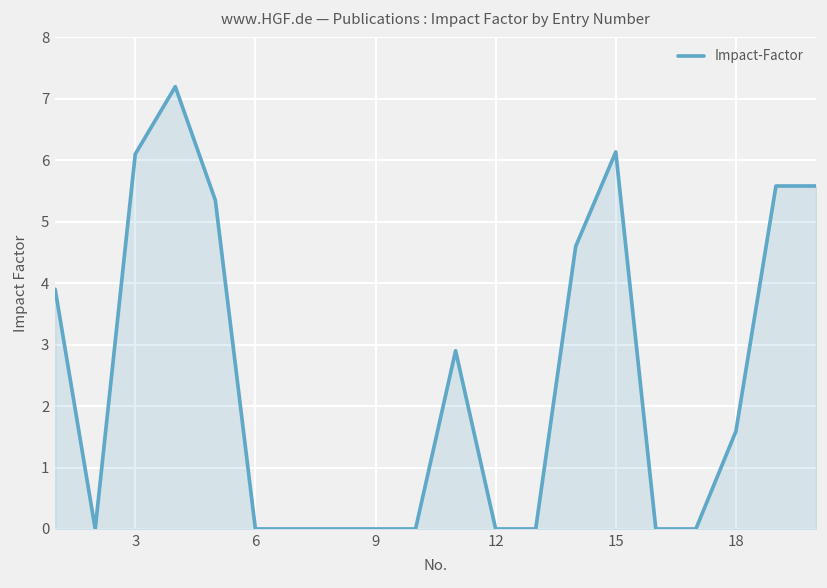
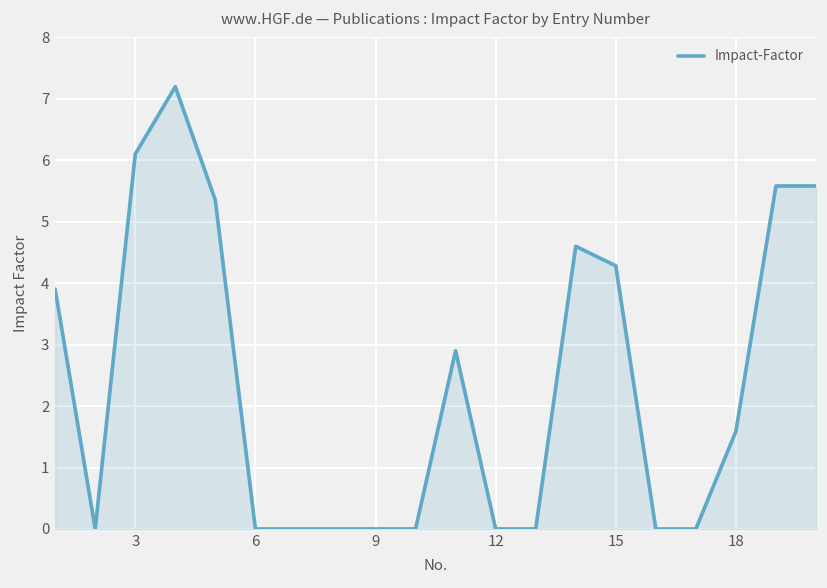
  {
    "3": 6.1,
    "6": 0.0,
    "9": 0.0,
    "12": 0.0,
-   "15": 6.1,
+   "15": 4.3,
    "18": 1.6
  }
